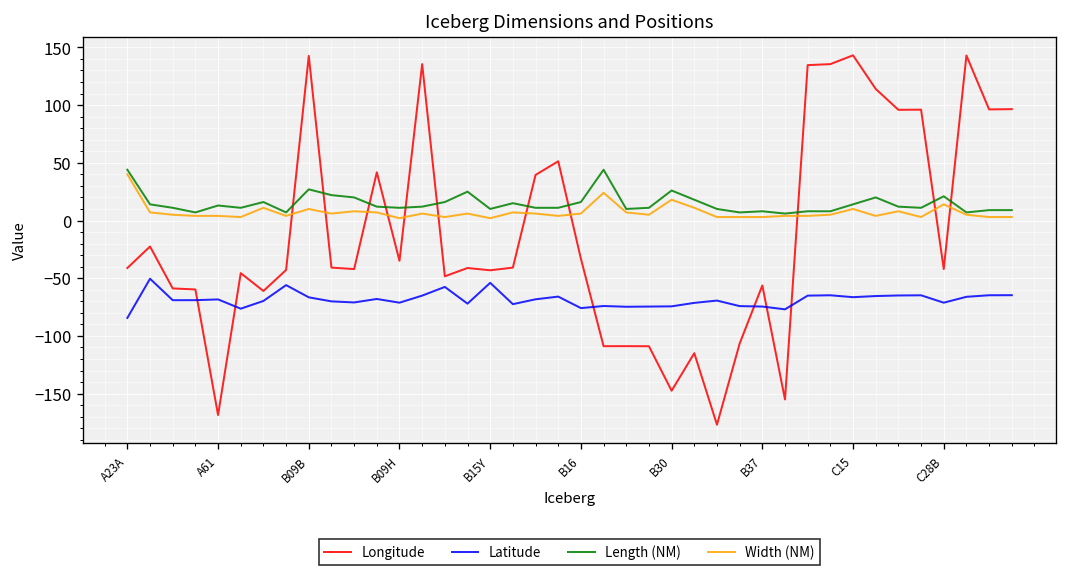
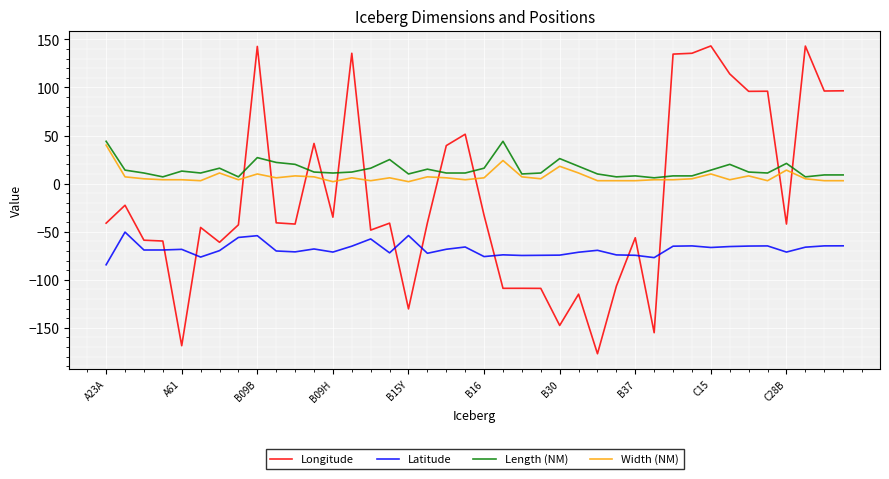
  {
    "Longitude": {
      "A23A": -40,
      "A61": -170,
      "B09B": 140,
      "B09H": -30,
-     "B15Y": -40,
+     "B15Y": -130,
      "B16": -30,
      "B30": -150,
      "B37": -60,
      "C15": 140,
      "C28B": -40
    },
    "Latitude": {
      "A23A": -80,
      "A61": -70,
-     "B09B": -70,
+     "B09B": -50,
      "B09H": -70,
      "B15Y": -50,
      "B16": -80,
      "B30": -70,
      "B37": -70,
      "C15": -70,
      "C28B": -70
    },
    "Length (NM)": {
      "A23A": 40,
      "A61": 10,
      "B09B": 30,
      "B09H": 10,
      "B15Y": 10,
      "B16": 20,
      "B30": 30,
      "B37": 10,
      "C15": 10,
      "C28B": 20
    },
    "Width (NM)": {
      "A23A": 40,
      "A61": 0,
      "B09B": 10,
      "B09H": 0,
      "B15Y": 0,
      "B16": 10,
      "B30": 20,
      "B37": 0,
      "C15": 10,
      "C28B": 10
    }
  }
